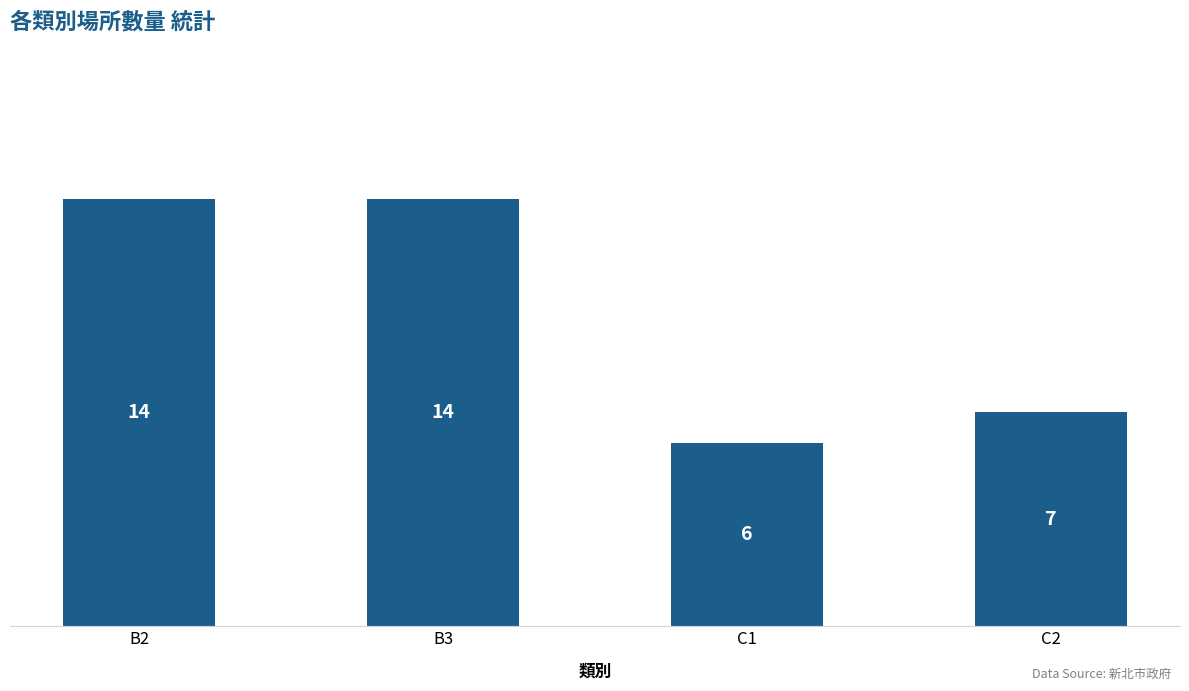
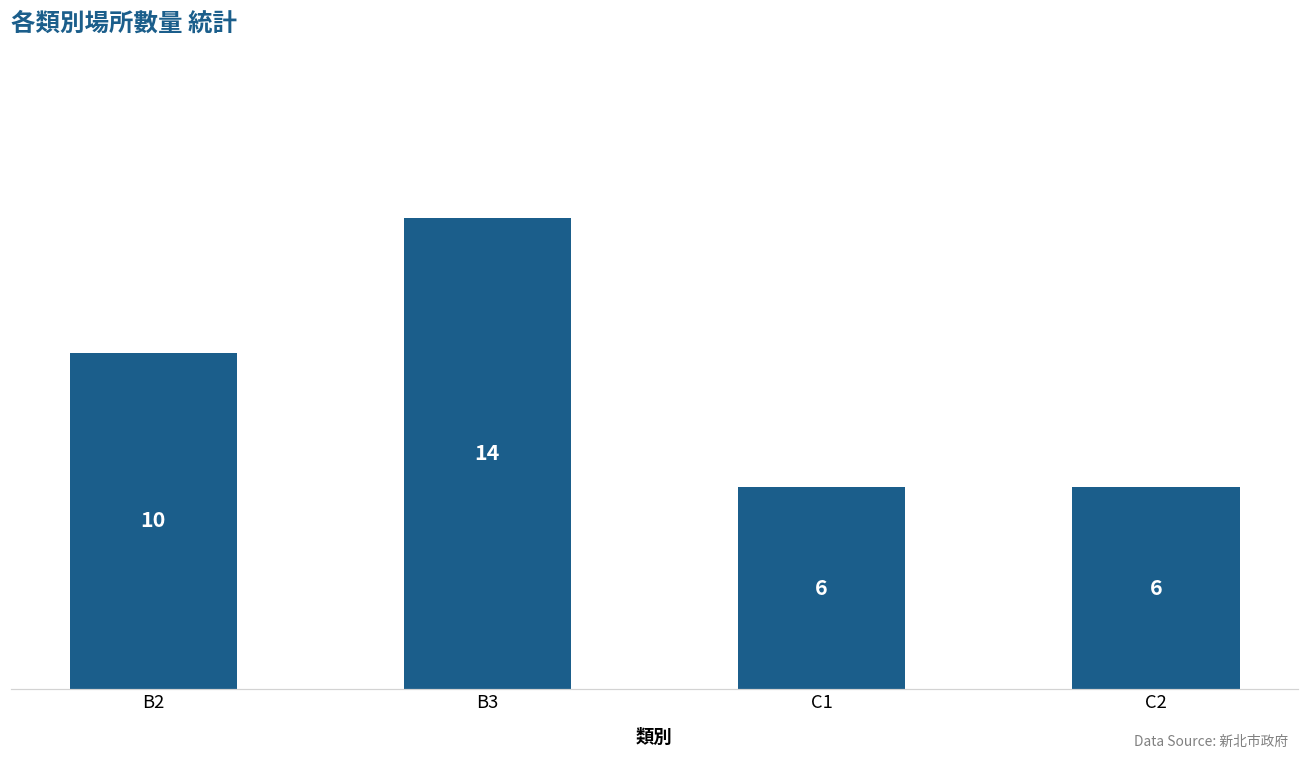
  {
-   "B2": 14,
+   "B2": 10,
    "B3": 14,
    "C1": 6,
-   "C2": 7
+   "C2": 6
  }
